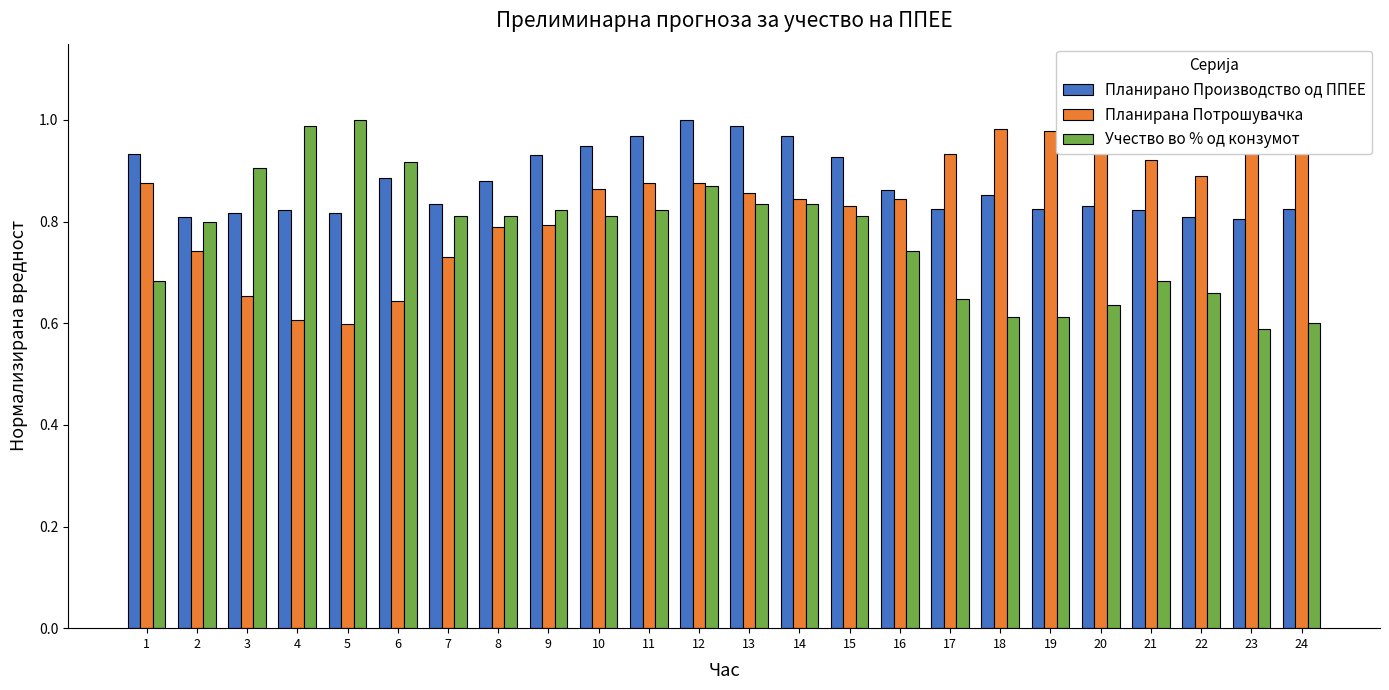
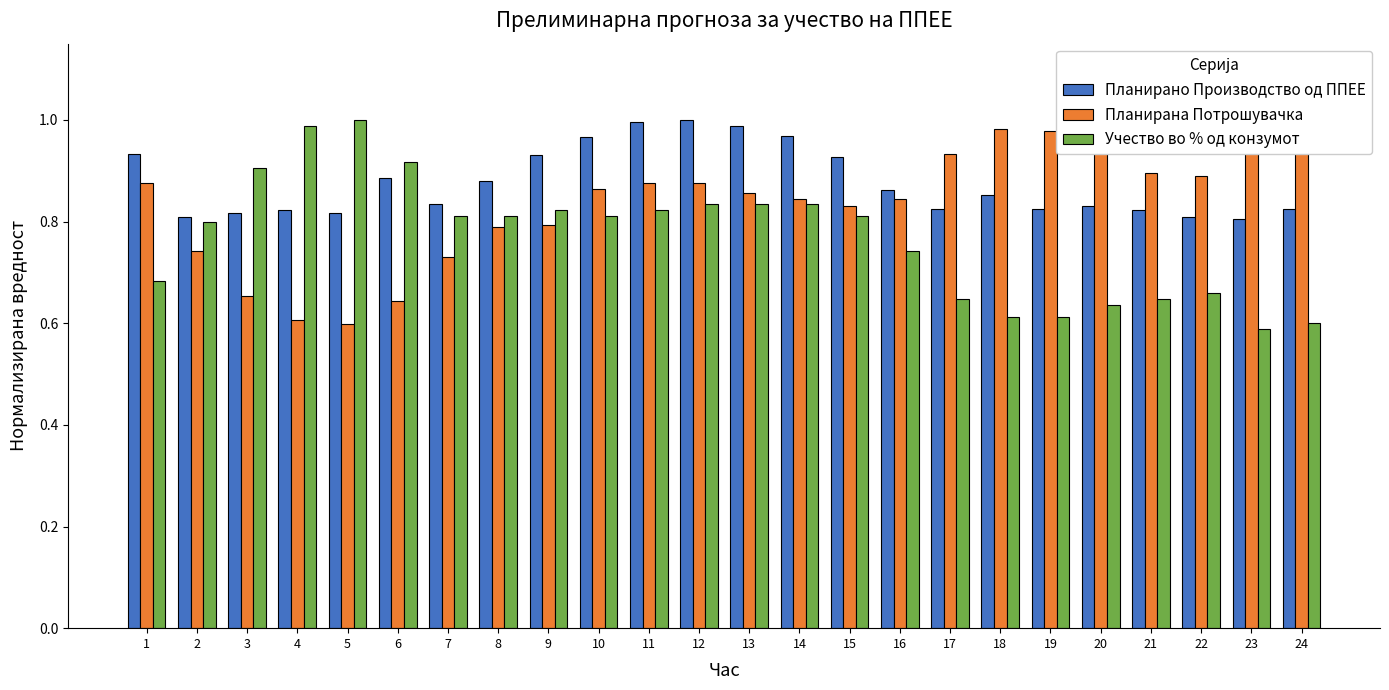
  {
    "Планирано Производство од ППЕЕ": {
      "1": 0.93,
      "2": 0.81,
      "3": 0.82,
      "4": 0.82,
      "5": 0.82,
      "6": 0.89,
      "7": 0.83,
      "8": 0.88,
      "9": 0.93,
-     "10": 0.95,
-     "11": 0.97,
+     "10": 0.97,
+     "11": 1.00,
      "12": 1.00,
      "13": 0.99,
      "14": 0.97,
      "15": 0.93,
      "16": 0.86,
      "17": 0.82,
      "18": 0.85,
      "19": 0.83,
      "20": 0.83,
      "21": 0.82,
      "22": 0.81,
      "23": 0.80,
      "24": 0.82
    },
    "Планирана Потрошувачка": {
      "1": 0.88,
      "2": 0.74,
      "3": 0.65,
      "4": 0.61,
      "5": 0.60,
      "6": 0.64,
      "7": 0.73,
      "8": 0.79,
      "9": 0.79,
      "10": 0.86,
      "11": 0.88,
      "12": 0.88,
      "13": 0.86,
      "14": 0.84,
      "15": 0.83,
      "16": 0.84,
      "17": 0.93,
      "18": 0.98,
      "19": 0.98,
-     "21": 0.92,
+     "21": 0.90,
      "22": 0.89
    },
    "Учество во % од конзумот": {
      "1": 0.68,
      "2": 0.80,
      "3": 0.91,
      "4": 0.99,
      "5": 1.00,
      "6": 0.92,
      "7": 0.81,
      "8": 0.81,
      "9": 0.82,
      "10": 0.81,
      "11": 0.82,
-     "12": 0.87,
+     "12": 0.84,
      "13": 0.84,
      "14": 0.84,
      "15": 0.81,
      "16": 0.74,
      "17": 0.65,
      "18": 0.61,
      "19": 0.61,
      "20": 0.64,
-     "21": 0.68,
+     "21": 0.65,
      "22": 0.66,
      "23": 0.59,
      "24": 0.60
    }
  }
